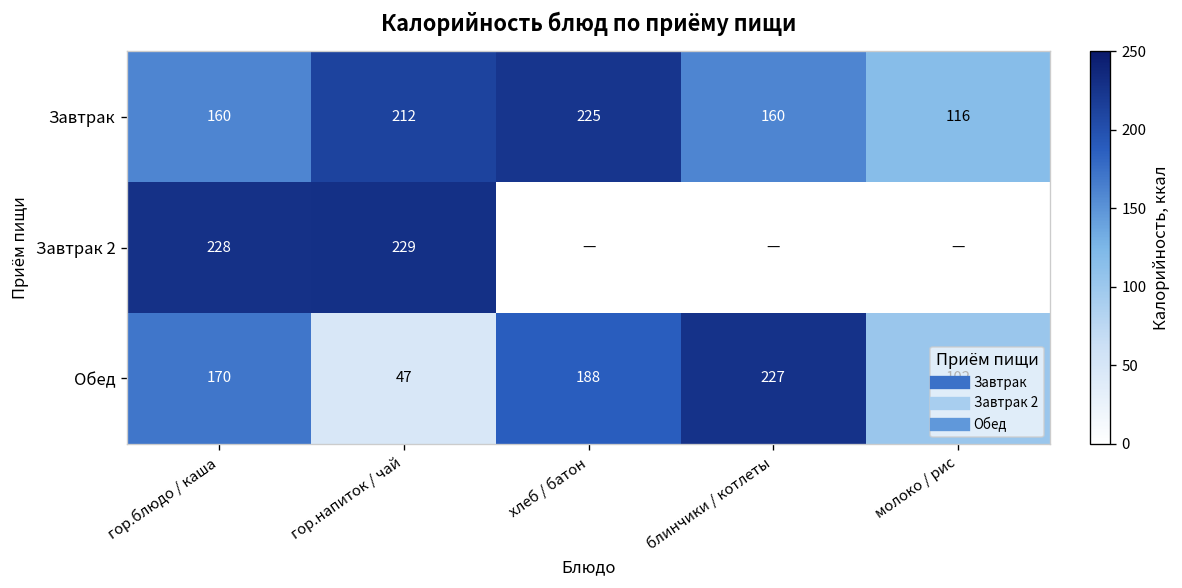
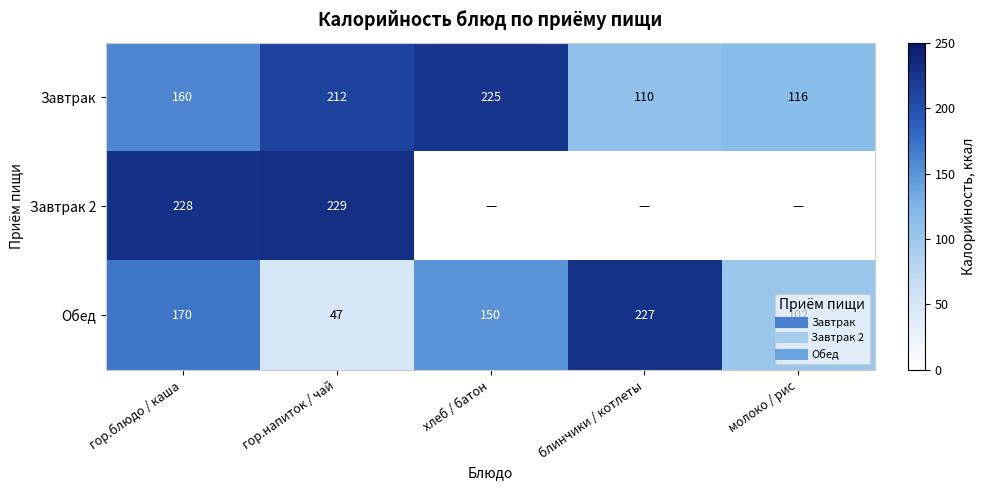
  {
    "Завтрак": {
      "гор.блюдо / каша": 160,
      "гор.напиток / чай": 212,
      "хлеб / батон": 225,
-     "блинчики / котлеты": 160,
+     "блинчики / котлеты": 110,
      "молоко / рис": 116
    },
    "Завтрак 2": {
      "гор.блюдо / каша": 228,
      "гор.напиток / чай": 229
    },
    "Обед": {
      "гор.блюдо / каша": 170,
      "гор.напиток / чай": 47,
-     "хлеб / батон": 188,
+     "хлеб / батон": 150,
      "блинчики / котлеты": 227
    }
  }
